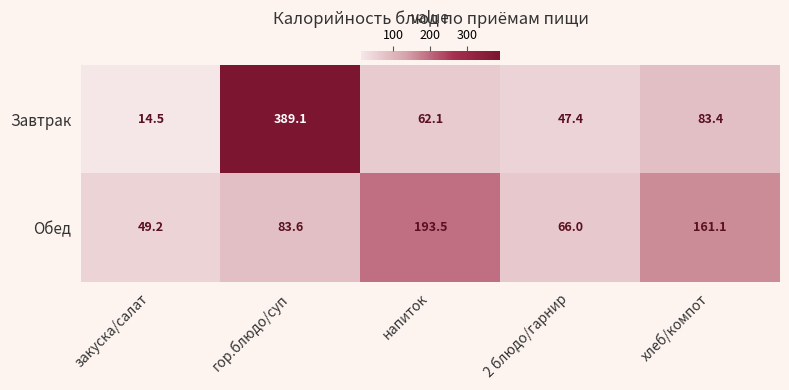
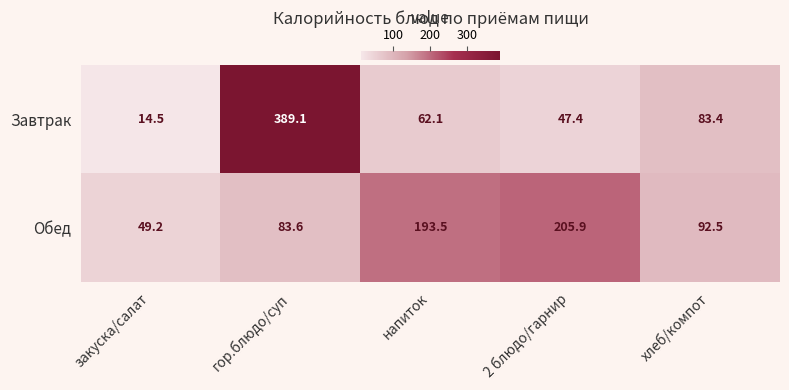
  {
    "Завтрак": {
      "закуска/салат": 14.5,
      "гор.блюдо/суп": 389.1,
      "напиток": 62.1,
      "2 блюдо/гарнир": 47.4,
      "хлеб/компот": 83.4
    },
    "Обед": {
      "закуска/салат": 49.2,
      "гор.блюдо/суп": 83.6,
      "напиток": 193.5,
-     "2 блюдо/гарнир": 66.0,
-     "хлеб/компот": 161.1
+     "2 блюдо/гарнир": 205.9,
+     "хлеб/компот": 92.5
    }
  }
